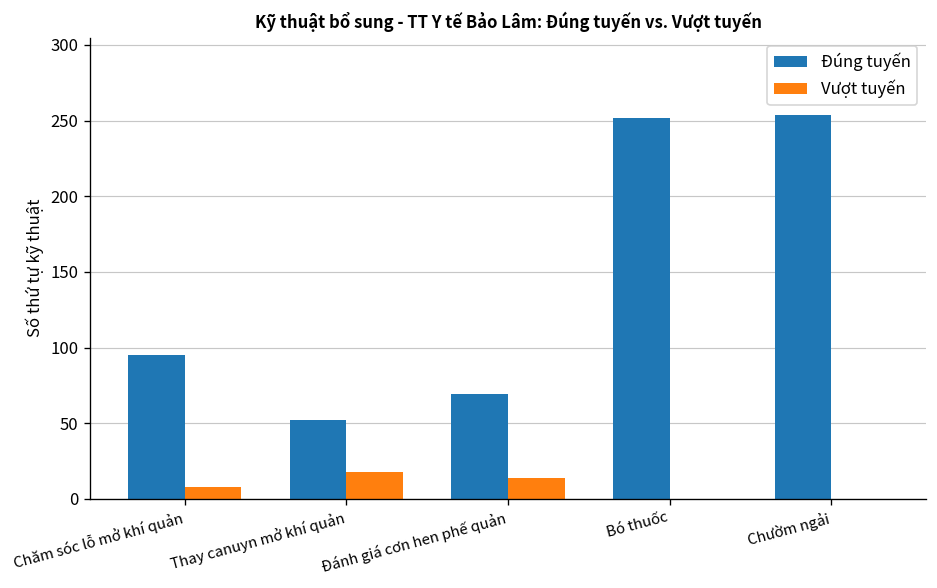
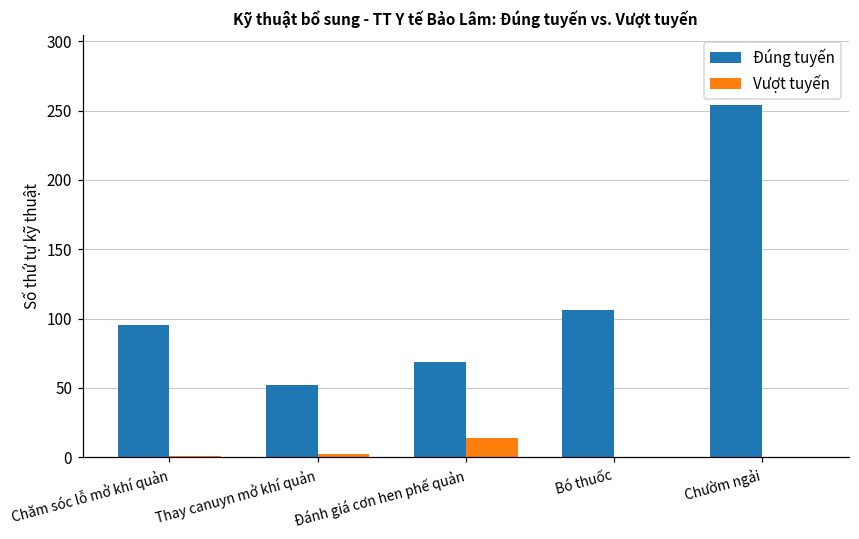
  {
    "Đúng tuyến": {
      "Chăm sóc lỗ mở khí quản": 95,
      "Thay canuyn mở khí quản": 52,
      "Đánh giá cơn hen phế quản": 69,
-     "Bó thuốc": 252,
+     "Bó thuốc": 106,
      "Chườm ngải": 254
    },
    "Vượt tuyến": {
-     "Chăm sóc lỗ mở khí quản": 8,
-     "Thay canuyn mở khí quản": 18,
+     "Chăm sóc lỗ mở khí quản": 1,
+     "Thay canuyn mở khí quản": 2,
      "Đánh giá cơn hen phế quản": 14,
      "Bó thuốc": 0,
      "Chườm ngải": 0
    }
  }
